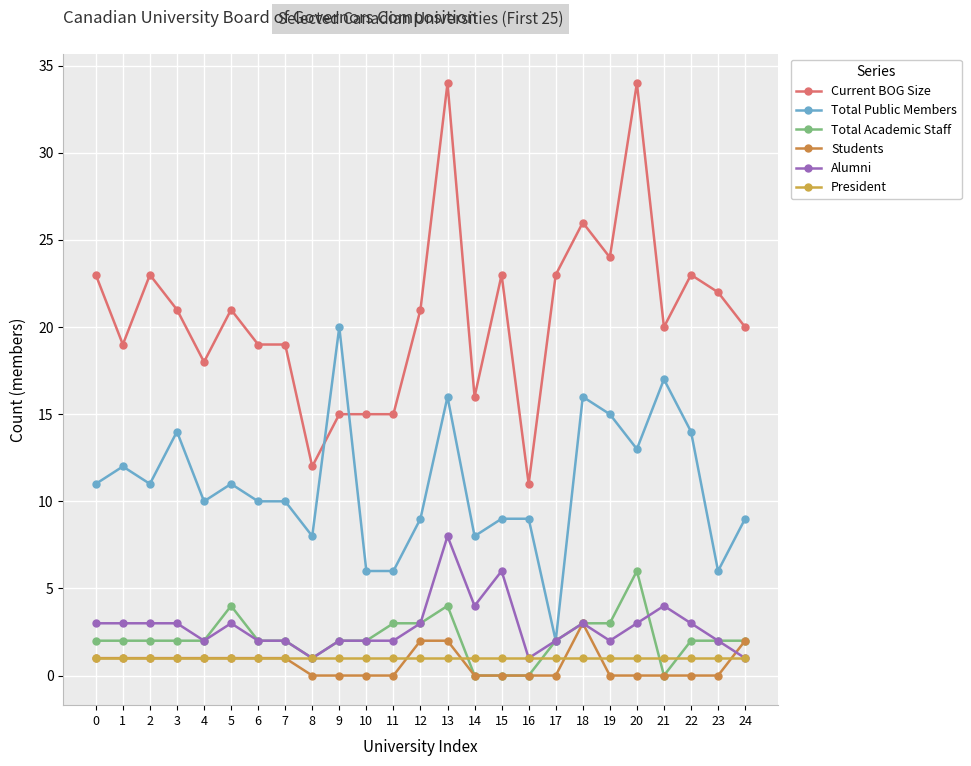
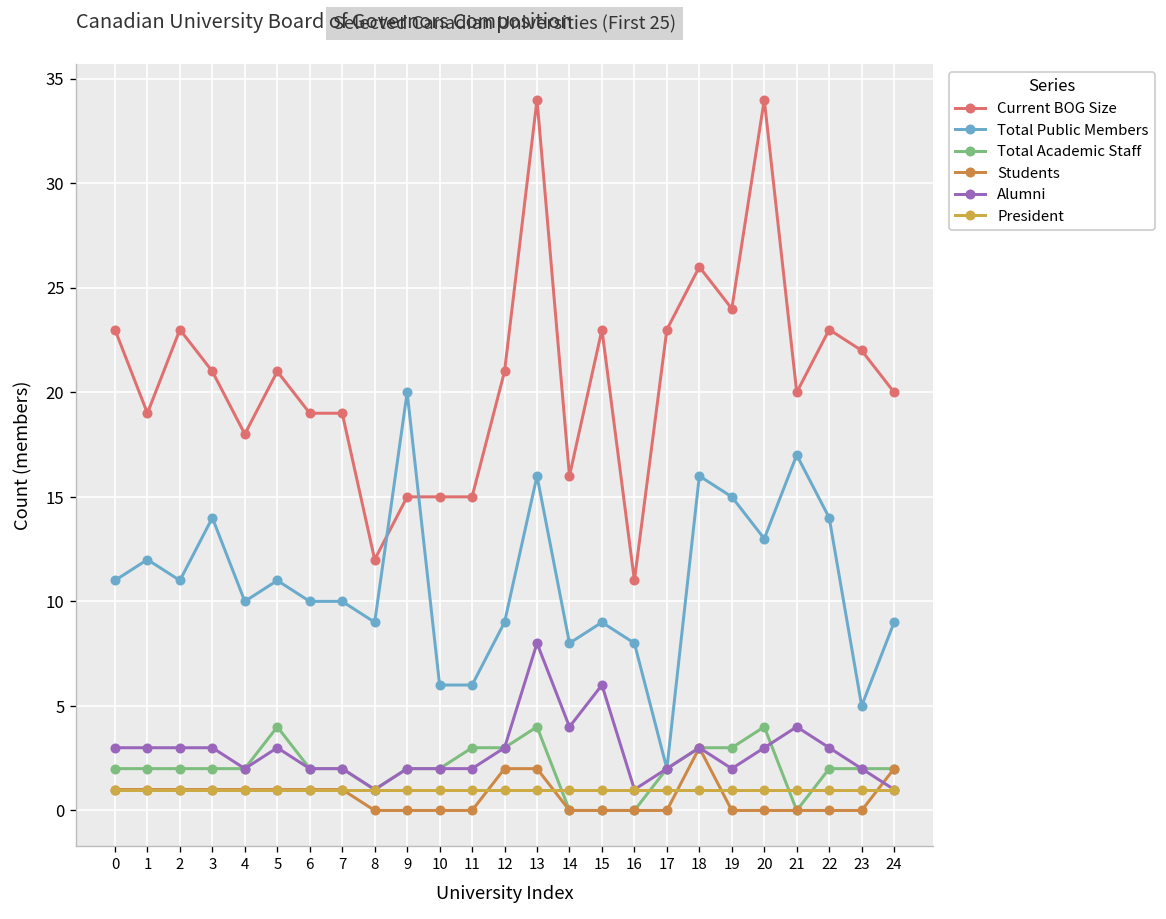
  {
    "Total Public Members": {
      "0": 11,
      "1": 12,
      "2": 11,
      "3": 14,
      "4": 10,
      "5": 11,
      "6": 10,
      "7": 10,
-     "8": 8,
+     "8": 9,
      "9": 20,
      "10": 6,
      "11": 6,
      "12": 9,
      "13": 16,
      "14": 8,
      "15": 9,
-     "16": 9,
+     "16": 8,
      "18": 16,
      "19": 15,
      "20": 13,
      "21": 17,
      "22": 14,
-     "23": 6,
+     "23": 5,
      "24": 9
    },
    "Total Academic Staff": {
      "0": 2,
      "1": 2,
      "2": 2,
      "3": 2,
      "5": 4,
      "11": 3,
      "13": 4,
      "19": 3,
-     "20": 6,
+     "20": 4,
      "22": 2
    },
    "Alumni": {
      "0": 3,
      "1": 3,
      "2": 3,
      "3": 3,
      "5": 3,
      "11": 2,
      "13": 8,
      "14": 4,
      "15": 6,
      "19": 2,
      "20": 3,
      "21": 4,
      "22": 3
    }
  }
